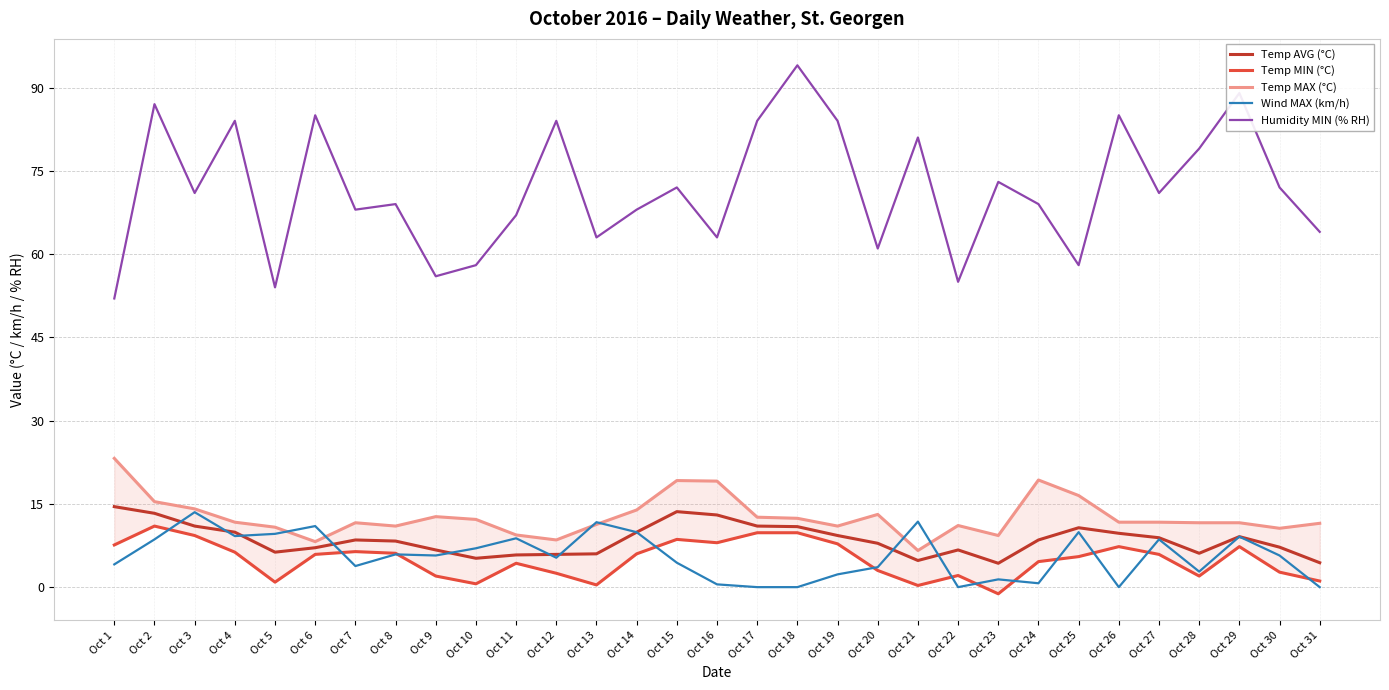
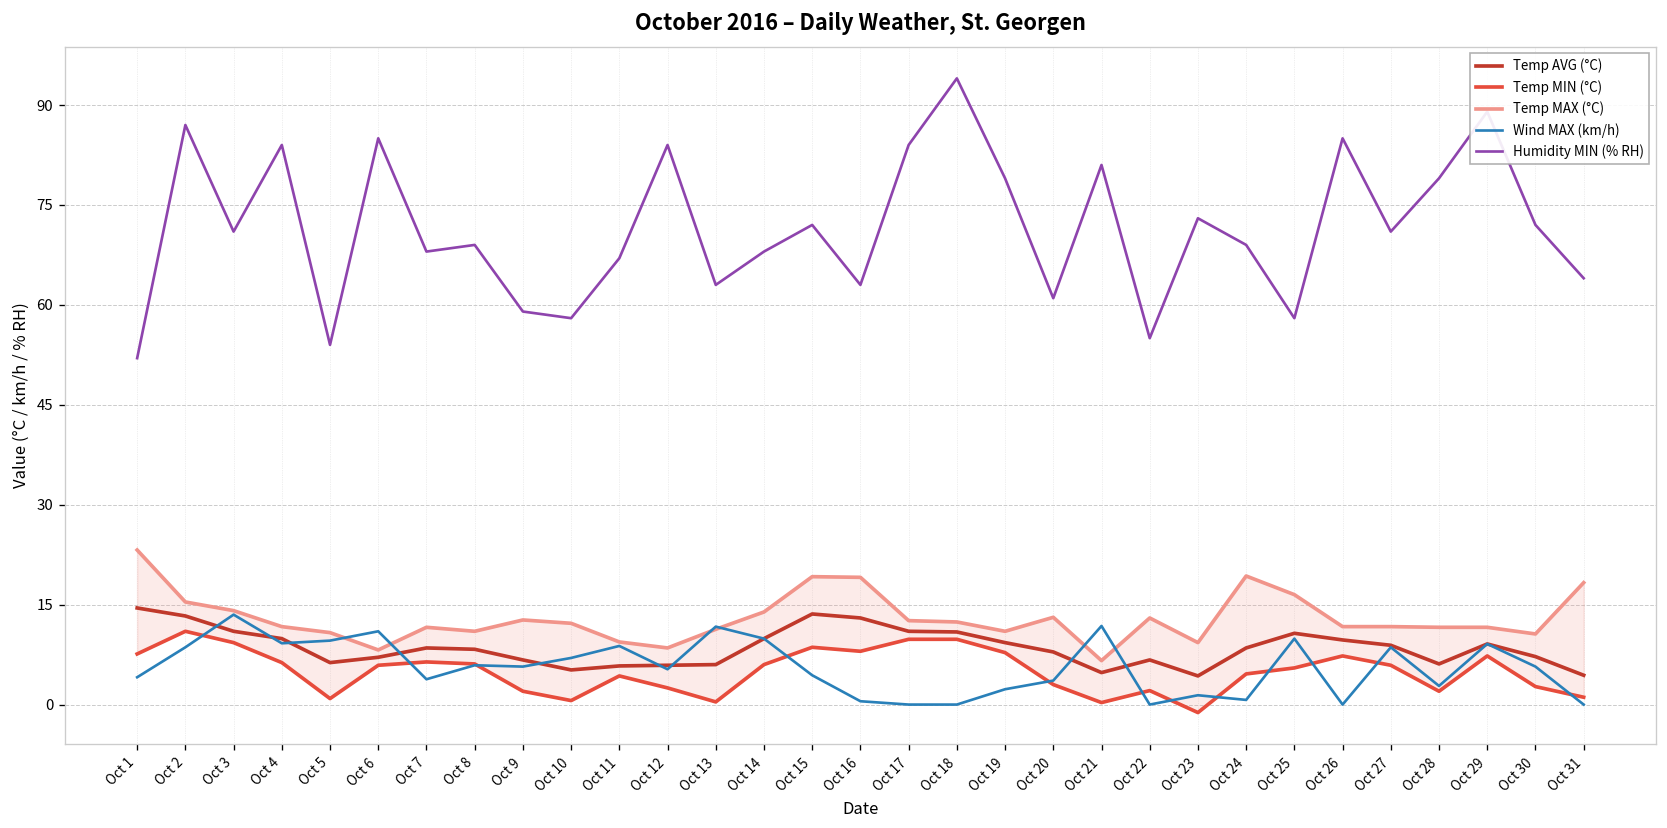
  {
    "Temp MAX (°C)": {
      "Oct 1": 23,
      "Oct 2": 15,
      "Oct 3": 14,
      "Oct 4": 12,
      "Oct 5": 11,
      "Oct 6": 8,
      "Oct 7": 12,
      "Oct 8": 11,
      "Oct 9": 13,
      "Oct 10": 12,
      "Oct 11": 9,
      "Oct 12": 9,
      "Oct 14": 14,
      "Oct 15": 19,
      "Oct 16": 19,
      "Oct 17": 13,
      "Oct 18": 12,
      "Oct 19": 11,
      "Oct 20": 13,
      "Oct 21": 7,
-     "Oct 22": 11,
+     "Oct 22": 13,
      "Oct 23": 9,
      "Oct 24": 19,
      "Oct 25": 17,
      "Oct 26": 12,
      "Oct 27": 12,
      "Oct 28": 12,
      "Oct 29": 12,
      "Oct 30": 11,
-     "Oct 31": 12
+     "Oct 31": 18
    },
    "Wind MAX (km/h)": {
      "Oct 1": 4,
      "Oct 2": 9,
      "Oct 3": 14,
      "Oct 4": 9,
      "Oct 5": 10,
      "Oct 6": 11,
      "Oct 7": 4,
      "Oct 9": 6,
      "Oct 10": 7,
      "Oct 11": 9,
      "Oct 12": 5,
      "Oct 15": 4,
      "Oct 16": 1,
      "Oct 17": 0,
      "Oct 18": 0,
      "Oct 19": 2,
      "Oct 20": 4,
      "Oct 21": 12,
      "Oct 22": 0,
      "Oct 23": 1,
      "Oct 24": 1,
      "Oct 25": 10,
      "Oct 26": 0,
      "Oct 28": 3,
      "Oct 30": 6,
      "Oct 31": 0
    },
    "Humidity MIN (% RH)": {
      "Oct 1": 52,
      "Oct 2": 87,
      "Oct 3": 71,
      "Oct 4": 84,
      "Oct 5": 54,
      "Oct 6": 85,
      "Oct 7": 68,
      "Oct 8": 69,
-     "Oct 9": 56,
+     "Oct 9": 59,
      "Oct 10": 58,
      "Oct 11": 67,
      "Oct 12": 84,
      "Oct 13": 63,
      "Oct 14": 68,
      "Oct 15": 72,
      "Oct 16": 63,
      "Oct 17": 84,
      "Oct 18": 94,
-     "Oct 19": 84,
+     "Oct 19": 79,
      "Oct 20": 61,
      "Oct 21": 81,
      "Oct 22": 55,
      "Oct 23": 73,
      "Oct 24": 69,
      "Oct 25": 58,
      "Oct 26": 85,
      "Oct 27": 71,
      "Oct 28": 79,
      "Oct 30": 72,
      "Oct 31": 64
    }
  }
